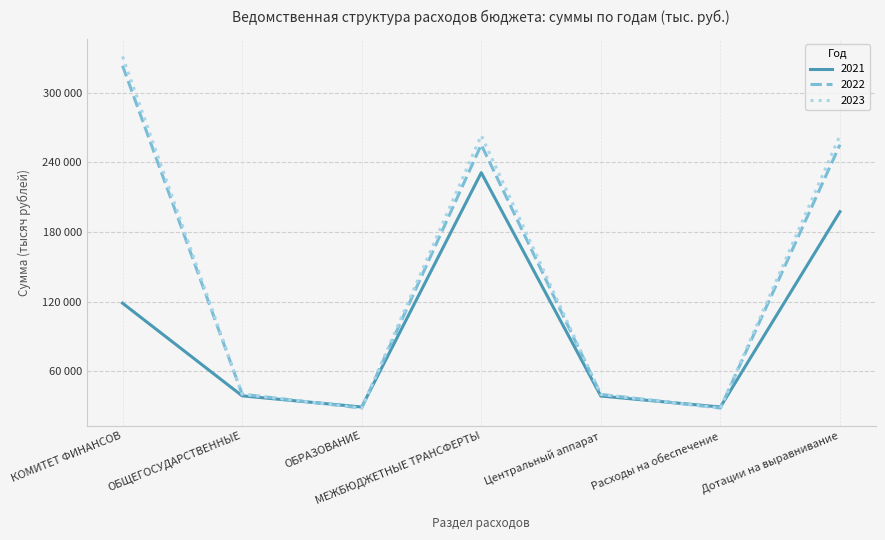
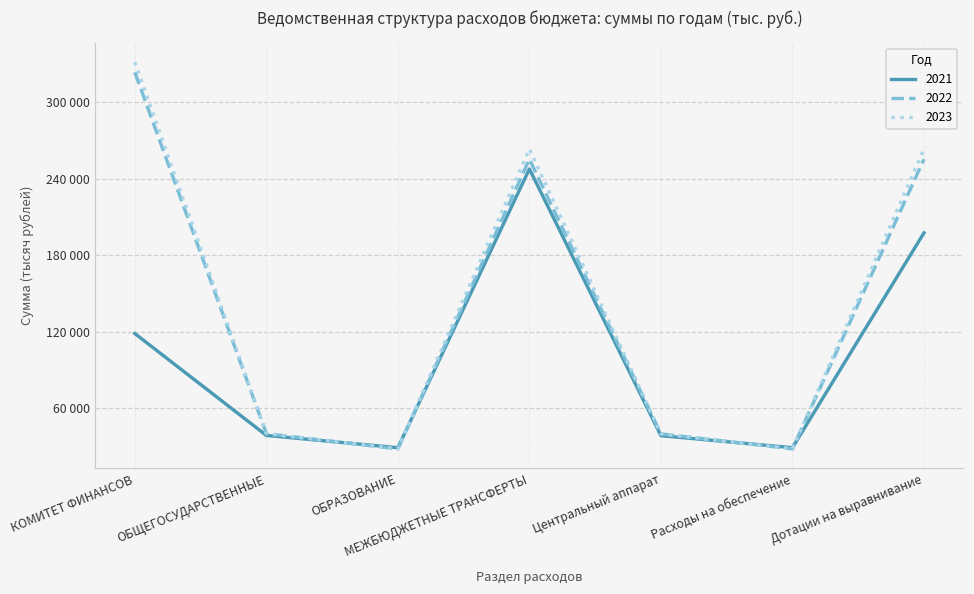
  {
    "2021": {
      "КОМИТЕТ ФИНАНСОВ": 119000,
-     "МЕЖБЮДЖЕТНЫЕ ТРАНСФЕРТЫ": 231000,
+     "МЕЖБЮДЖЕТНЫЕ ТРАНСФЕРТЫ": 248000,
      "Дотации на выравнивание": 198000
    }
  }
